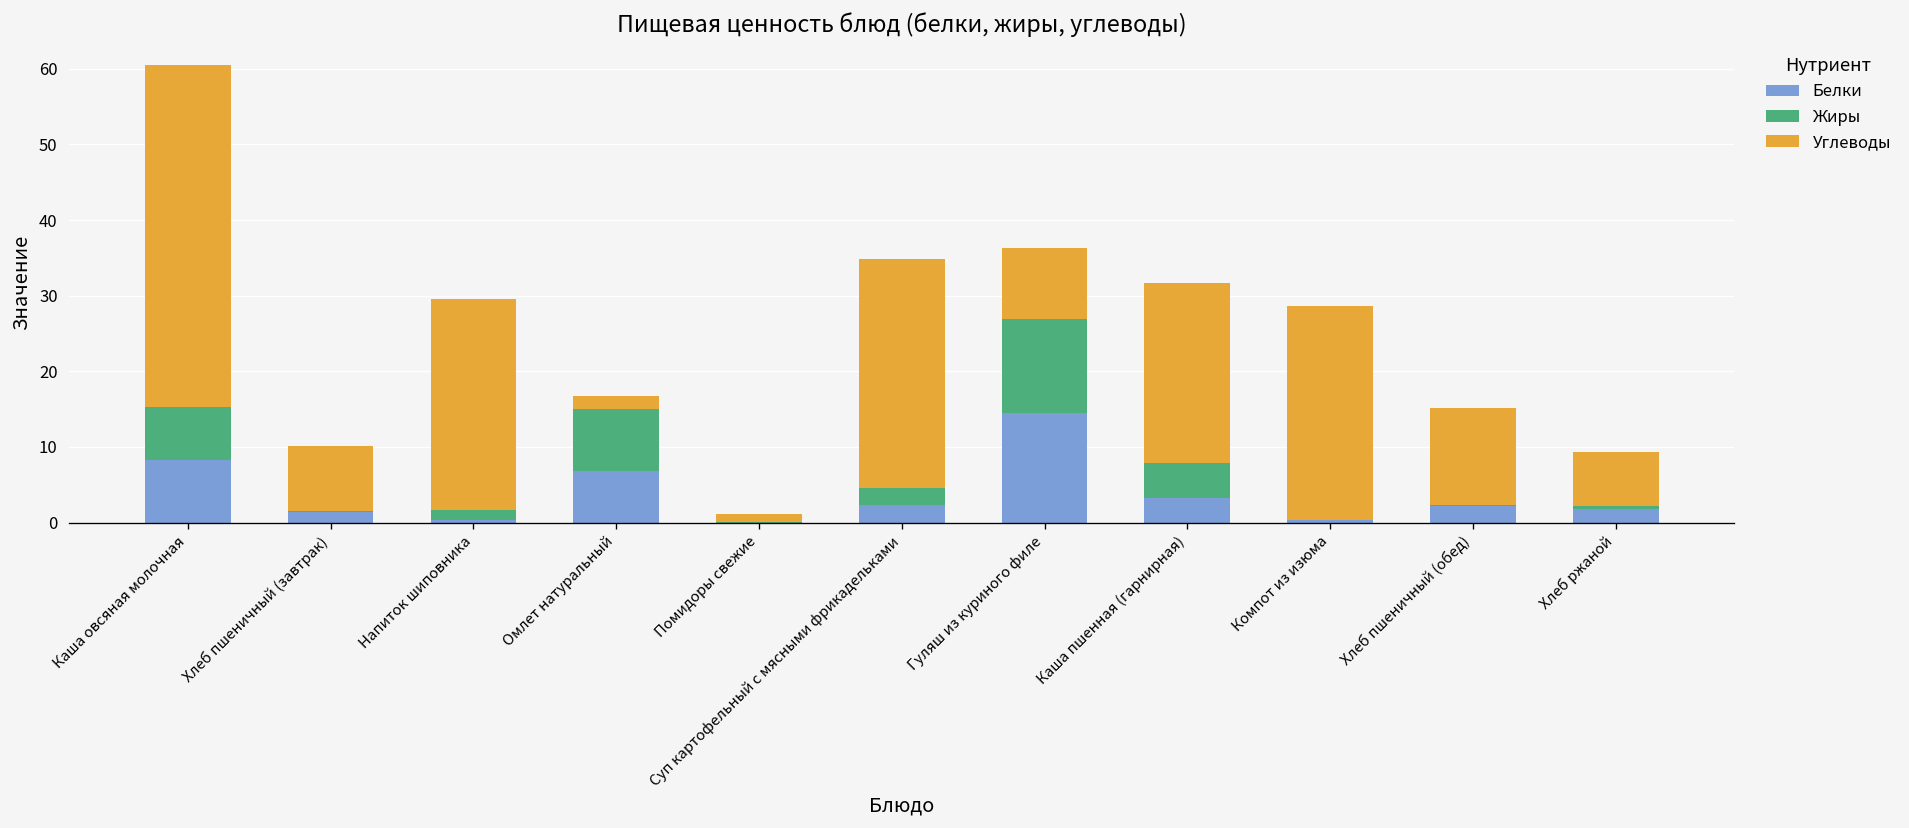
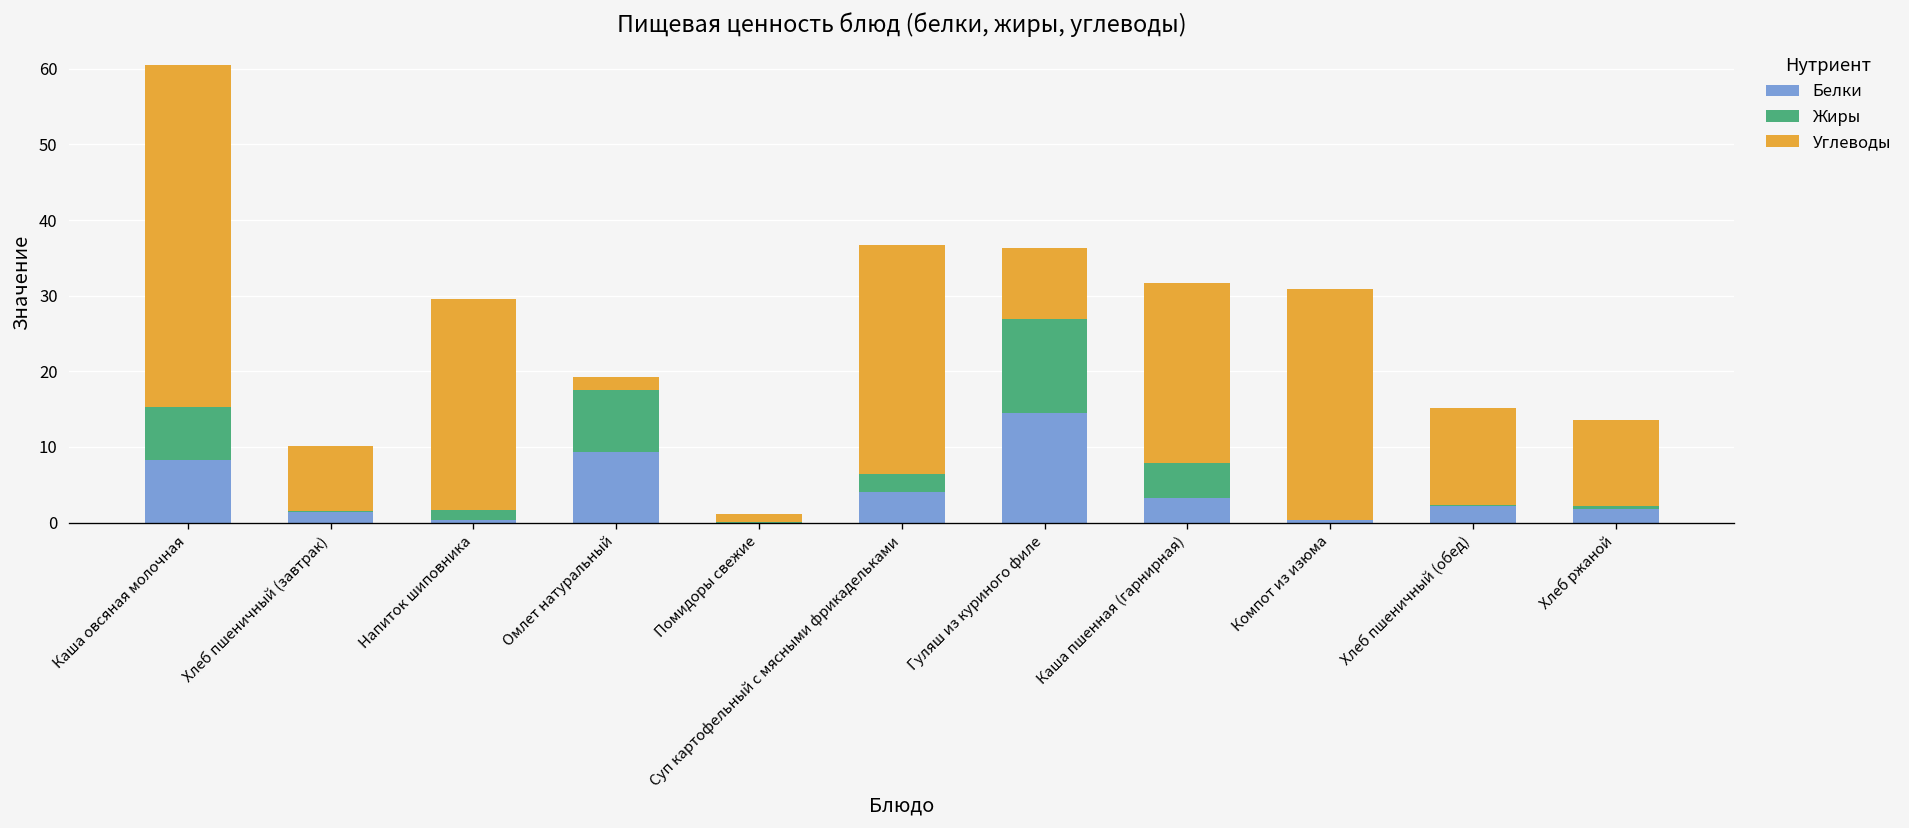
  {
    "Белки": {
      "Каша овсяная молочная": 8,
      "Хлеб пшеничный (завтрак)": 1,
-     "Омлет натуральный": 7,
+     "Омлет натуральный": 9,
      "Помидоры свежие": 0,
-     "Суп картофельный с мясными фрикадельками": 2,
+     "Суп картофельный с мясными фрикадельками": 4,
      "Гуляш из куриного филе": 15,
      "Каша пшенная (гарнирная)": 3,
      "Компот из изюма": 0,
      "Хлеб пшеничный (обед)": 2,
      "Хлеб ржаной": 2
    },
    "Жиры": {
      "Каша овсяная молочная": 7,
      "Напиток шиповника": 1,
      "Омлет натуральный": 8,
      "Суп картофельный с мясными фрикадельками": 2,
      "Гуляш из куриного филе": 12,
      "Каша пшенная (гарнирная)": 5,
      "Компот из изюма": 0
    },
    "Углеводы": {
      "Каша овсяная молочная": 45,
      "Хлеб пшеничный (завтрак)": 9,
      "Напиток шиповника": 28,
      "Омлет натуральный": 2,
      "Помидоры свежие": 1,
      "Суп картофельный с мясными фрикадельками": 30,
      "Гуляш из куриного филе": 9,
      "Каша пшенная (гарнирная)": 24,
-     "Компот из изюма": 28,
+     "Компот из изюма": 30,
      "Хлеб пшеничный (обед)": 13,
-     "Хлеб ржаной": 7
+     "Хлеб ржаной": 11
    }
  }
